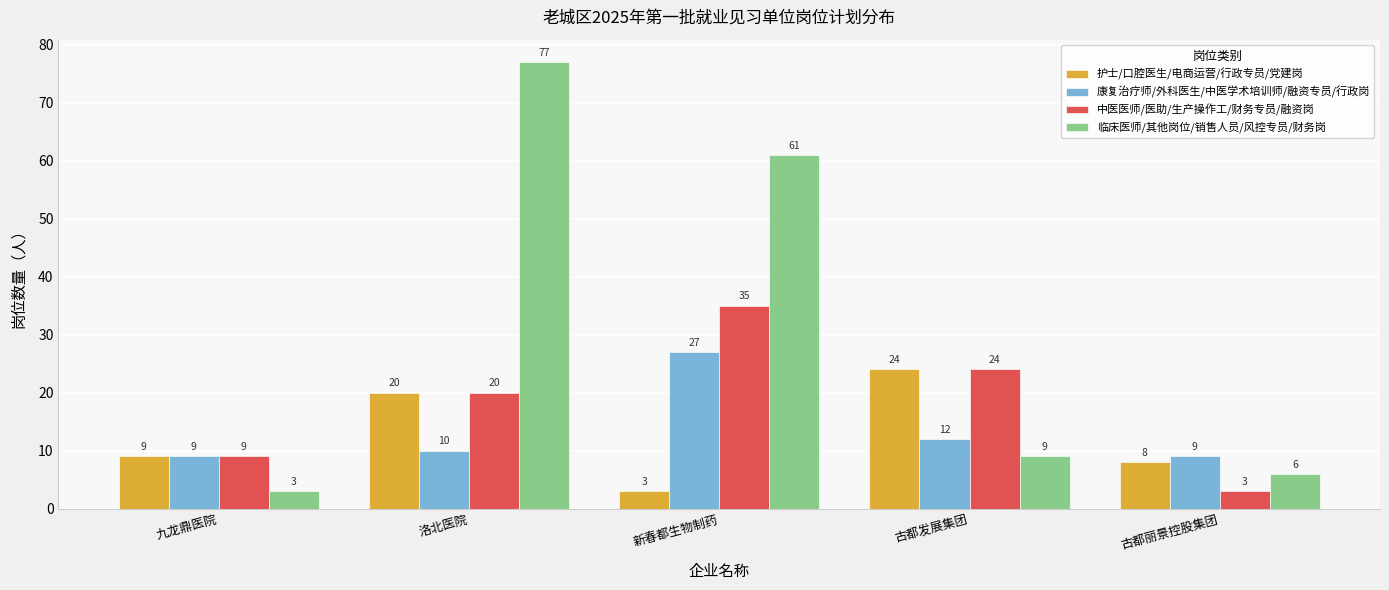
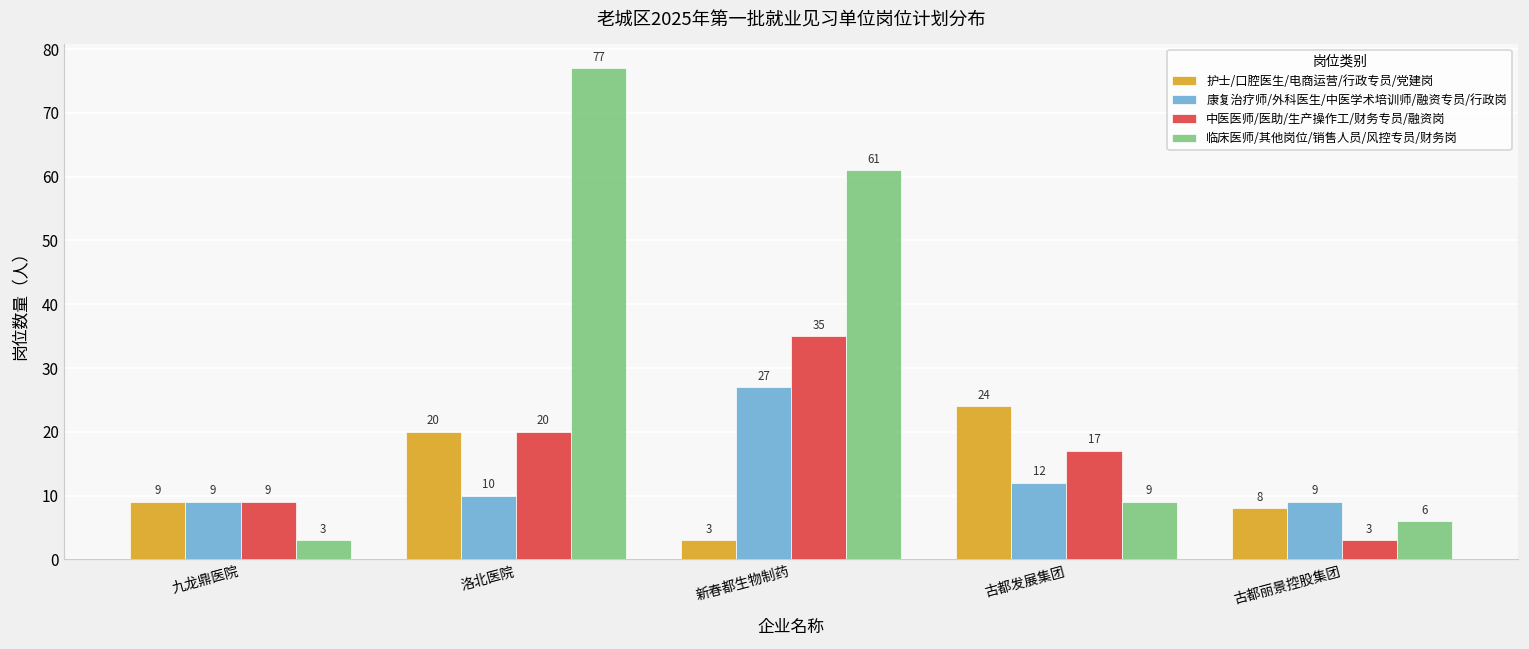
  {
    "护士/口腔医生/电商运营/行政专员/党建岗": {
      "九龙鼎医院": 9,
      "洛北医院": 20,
      "新春都生物制药": 3,
      "古都发展集团": 24,
      "古都丽景控股集团": 8
    },
    "康复治疗师/外科医生/中医学术培训师/融资专员/行政岗": {
      "九龙鼎医院": 9,
      "洛北医院": 10,
      "新春都生物制药": 27,
      "古都发展集团": 12,
      "古都丽景控股集团": 9
    },
    "中医医师/医助/生产操作工/财务专员/融资岗": {
      "九龙鼎医院": 9,
      "洛北医院": 20,
      "新春都生物制药": 35,
-     "古都发展集团": 24,
+     "古都发展集团": 17,
      "古都丽景控股集团": 3
    },
    "临床医师/其他岗位/销售人员/风控专员/财务岗": {
      "九龙鼎医院": 3,
      "洛北医院": 77,
      "新春都生物制药": 61,
      "古都发展集团": 9,
      "古都丽景控股集团": 6
    }
  }
